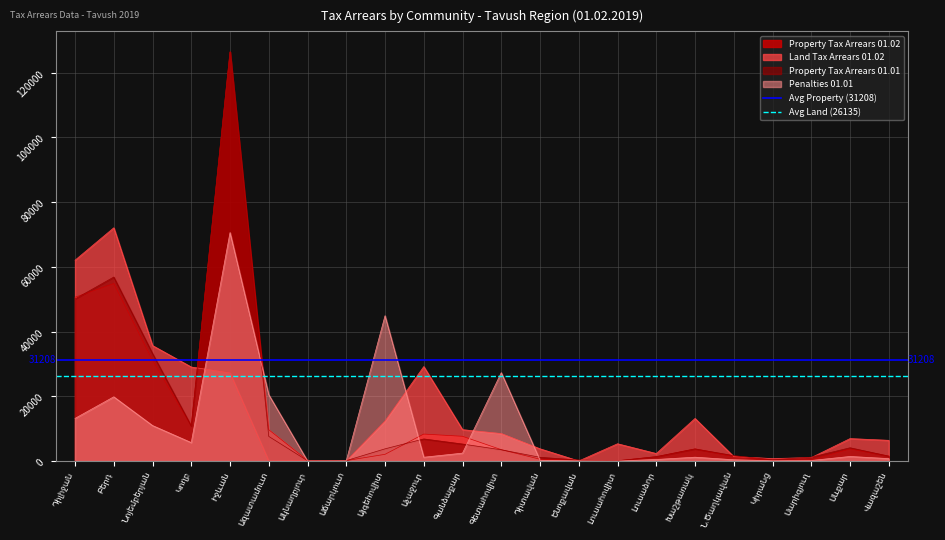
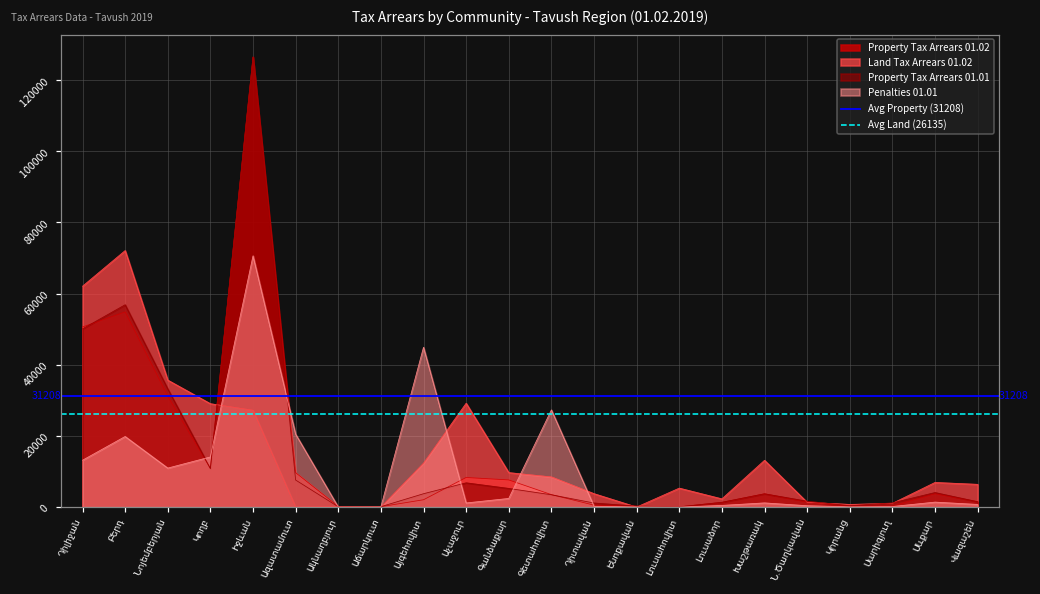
  {
    "Land Tax Arrears 01.02": {
      "Դիլիջան": 62000,
      "Բերդ": 72000,
      "Նոյեմբերյան": 36000,
      "Կողբ": 29000,
      "Իջևան": 27000,
      "Ազատամուտ": 0,
      "Այգեհովիտ": 12000,
      "Աչաջուր": 29000,
      "Գանձաքար": 10000,
      "Գետահովիտ": 8000,
      "Դիտավան": 4000,
      "Լուսահովիտ": 5000,
      "Լուսաձոր": 2000,
      "Խաշթառակ": 13000,
      "Սևքար": 7000,
      "Վազաշեն": 6000
    },
    "Penalties 01.01": {
      "Դիլիջան": 13000,
      "Բերդ": 20000,
      "Նոյեմբերյան": 11000,
-     "Կողբ": 6000,
+     "Կողբ": 14000,
      "Իջևան": 71000,
      "Ազատամուտ": 20000,
      "Այգեհովիտ": 45000,
      "Աչաջուր": 1000,
      "Գանձաքար": 2000,
      "Գետահովիտ": 27000,
      "Լուսաձոր": 0,
      "Խաշթառակ": 1000,
      "Ն.Ծաղկավան": 0,
      "Սևքար": 1000
    }
  }
